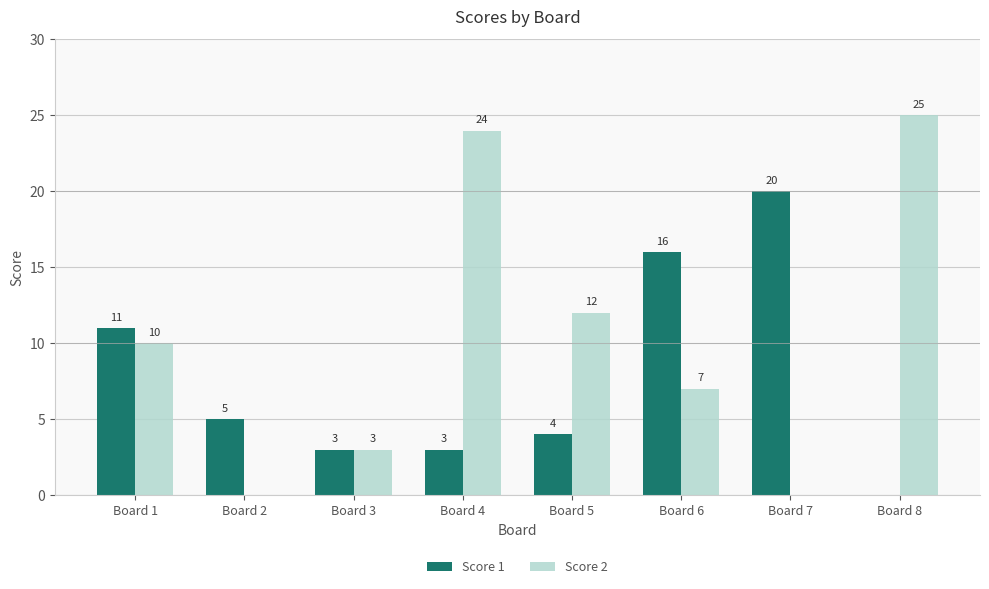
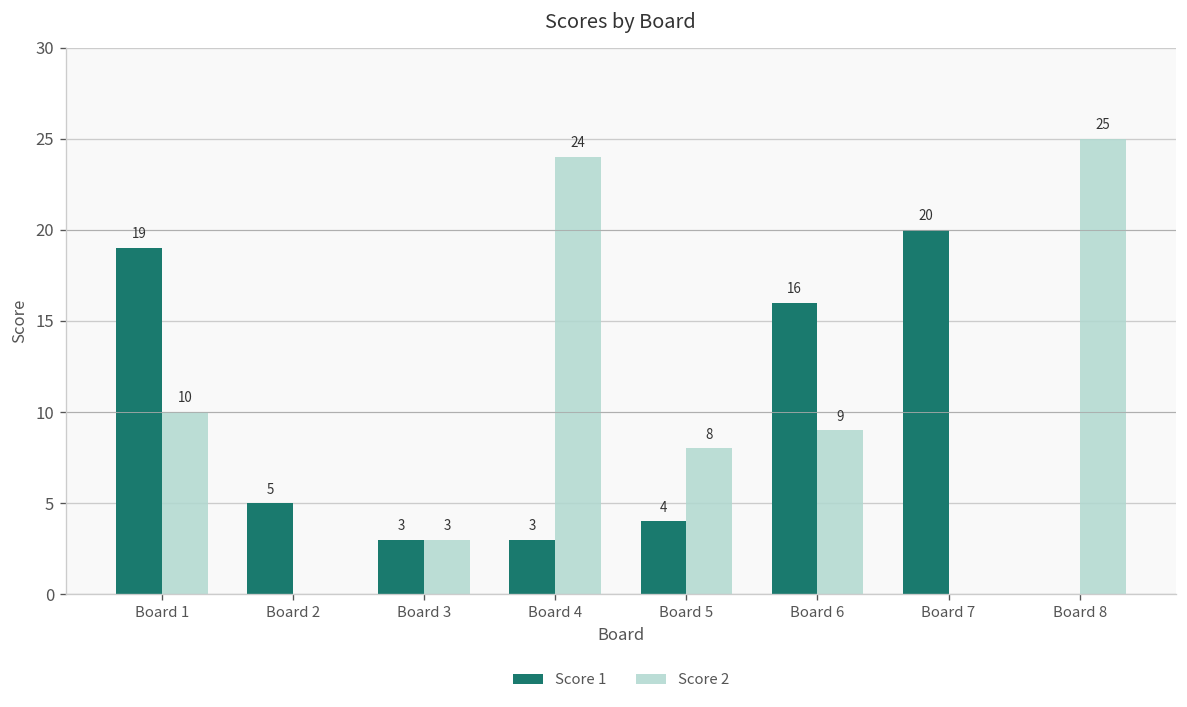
  {
    "Score 1": {
-     "Board 1": 11,
+     "Board 1": 19,
      "Board 2": 5,
      "Board 3": 3,
      "Board 4": 3,
      "Board 5": 4,
      "Board 6": 16,
      "Board 7": 20
    },
    "Score 2": {
      "Board 1": 10,
      "Board 3": 3,
      "Board 4": 24,
-     "Board 5": 12,
-     "Board 6": 7,
+     "Board 5": 8,
+     "Board 6": 9,
      "Board 8": 25
    }
  }
